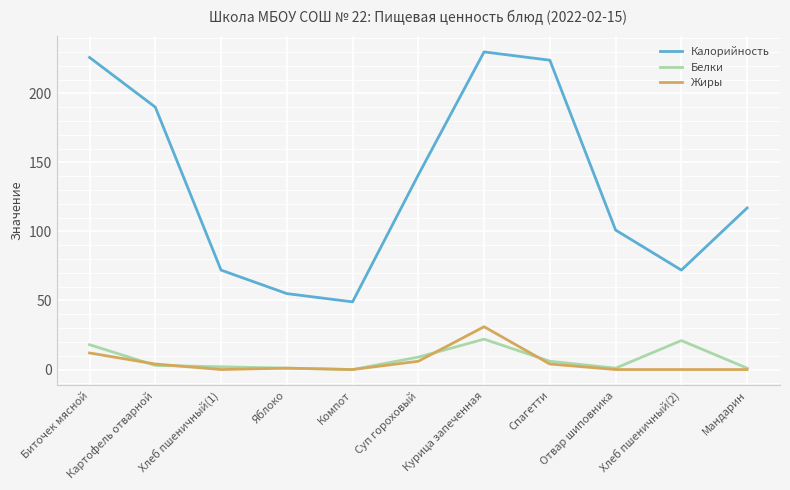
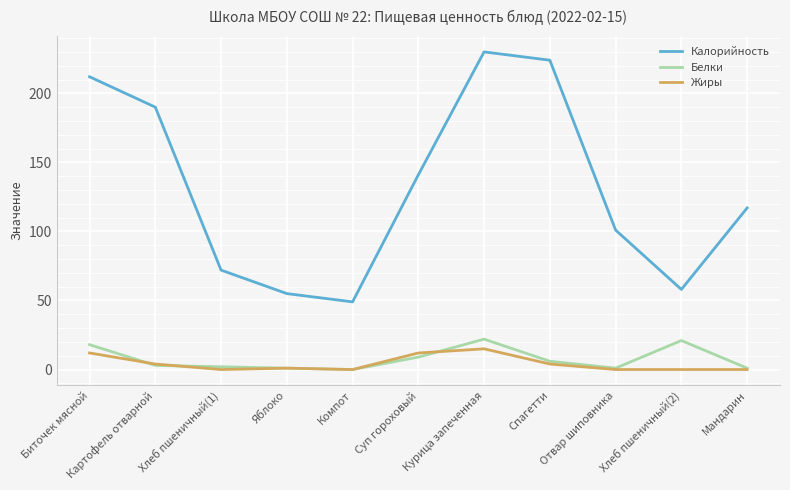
  {
    "Калорийность": {
-     "Биточек мясной": 226,
+     "Биточек мясной": 212,
      "Картофель отварной": 190,
      "Хлеб пшеничный(1)": 72,
      "Яблоко": 55,
      "Компот": 49,
      "Суп гороховый": 141,
      "Курица запеченная": 230,
      "Спагетти": 224,
      "Отвар шиповника": 101,
-     "Хлеб пшеничный(2)": 72,
+     "Хлеб пшеничный(2)": 58,
      "Мандарин": 117
    },
    "Белки": {
      "Биточек мясной": 18,
      "Хлеб пшеничный(1)": 2,
      "Суп гороховый": 9,
      "Курица запеченная": 22,
      "Спагетти": 6,
      "Хлеб пшеничный(2)": 21
    },
    "Жиры": {
      "Биточек мясной": 12,
      "Хлеб пшеничный(1)": 0,
-     "Суп гороховый": 6,
-     "Курица запеченная": 31,
+     "Суп гороховый": 12,
+     "Курица запеченная": 15,
      "Спагетти": 4,
      "Хлеб пшеничный(2)": 0
    }
  }
